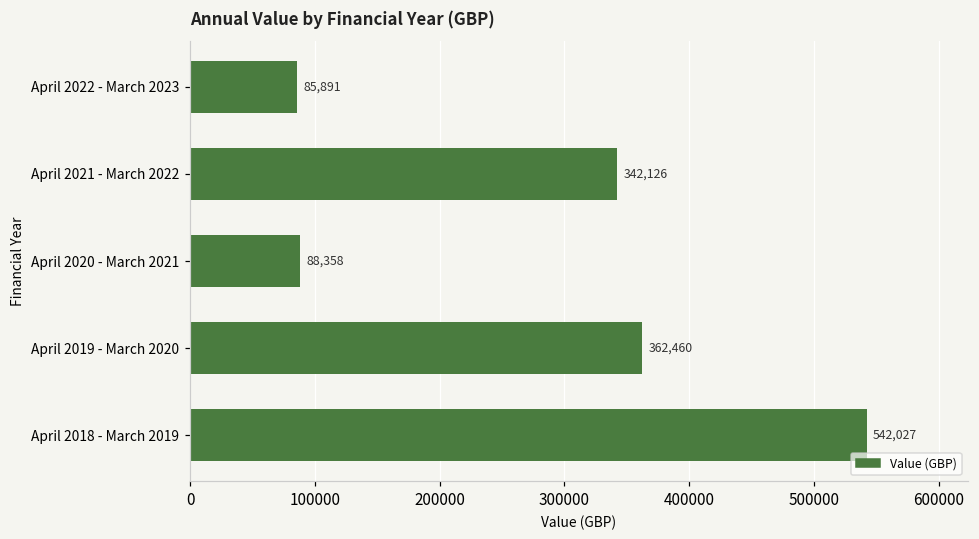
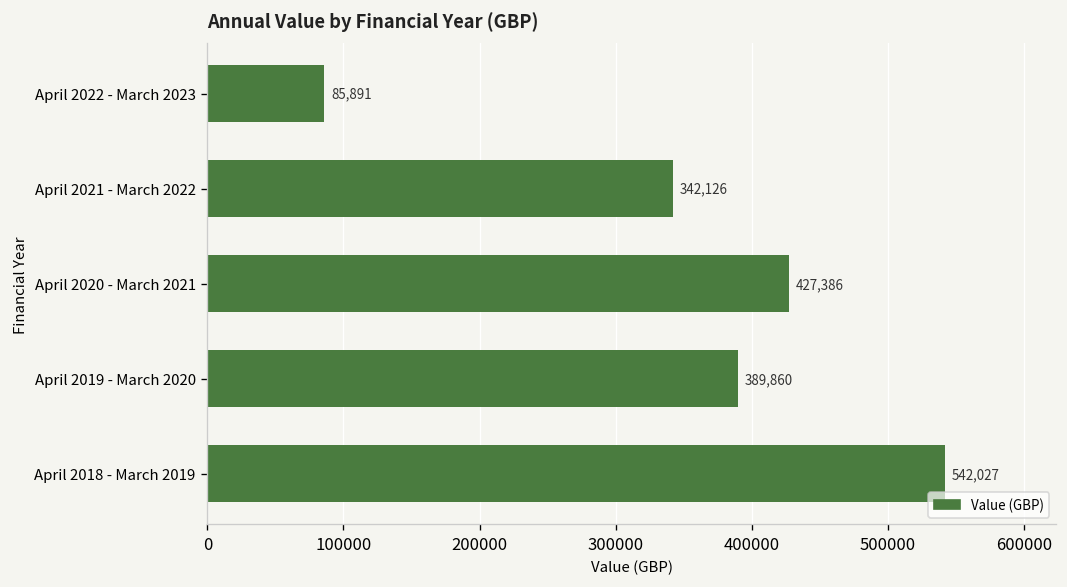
  {
    "April 2022 - March 2023": "85,891",
    "April 2021 - March 2022": "342,126",
-   "April 2020 - March 2021": "88,358",
-   "April 2019 - March 2020": "362,460",
+   "April 2020 - March 2021": "427,386",
+   "April 2019 - March 2020": "389,860",
    "April 2018 - March 2019": "542,027"
  }
